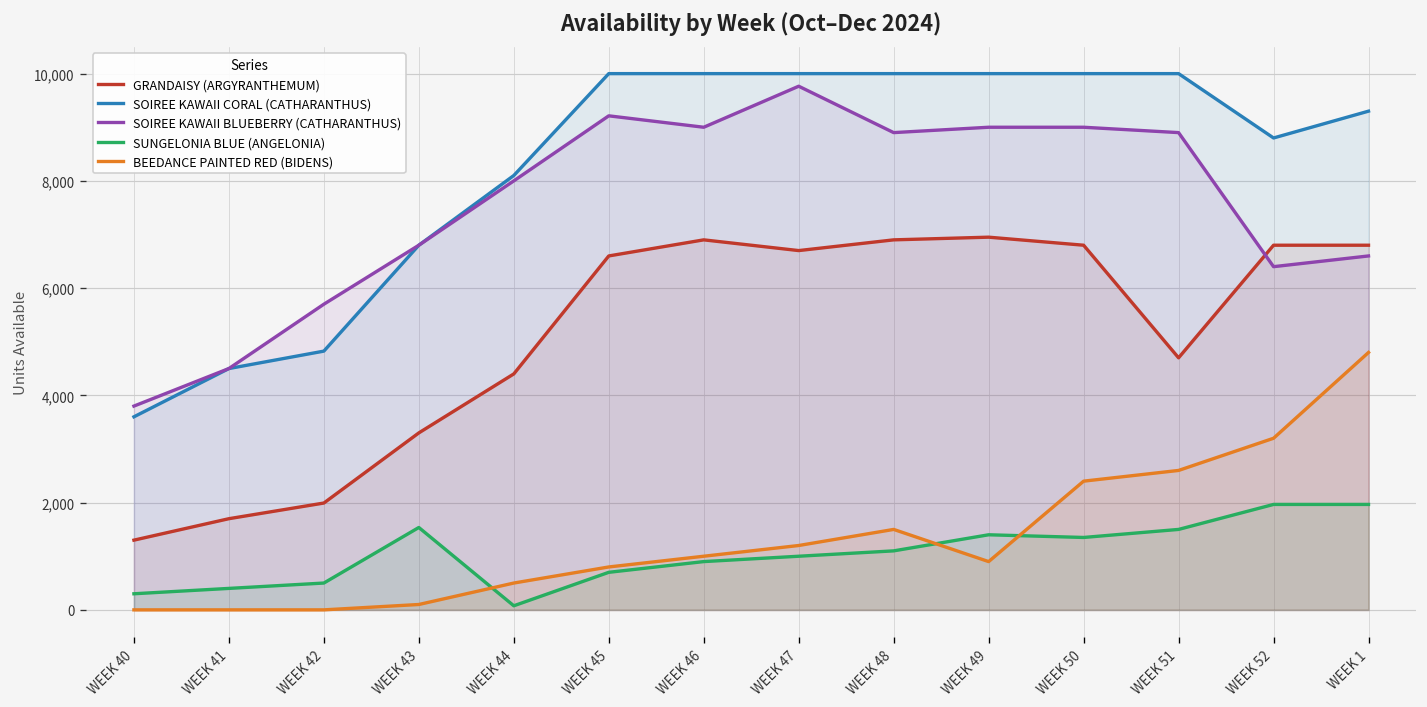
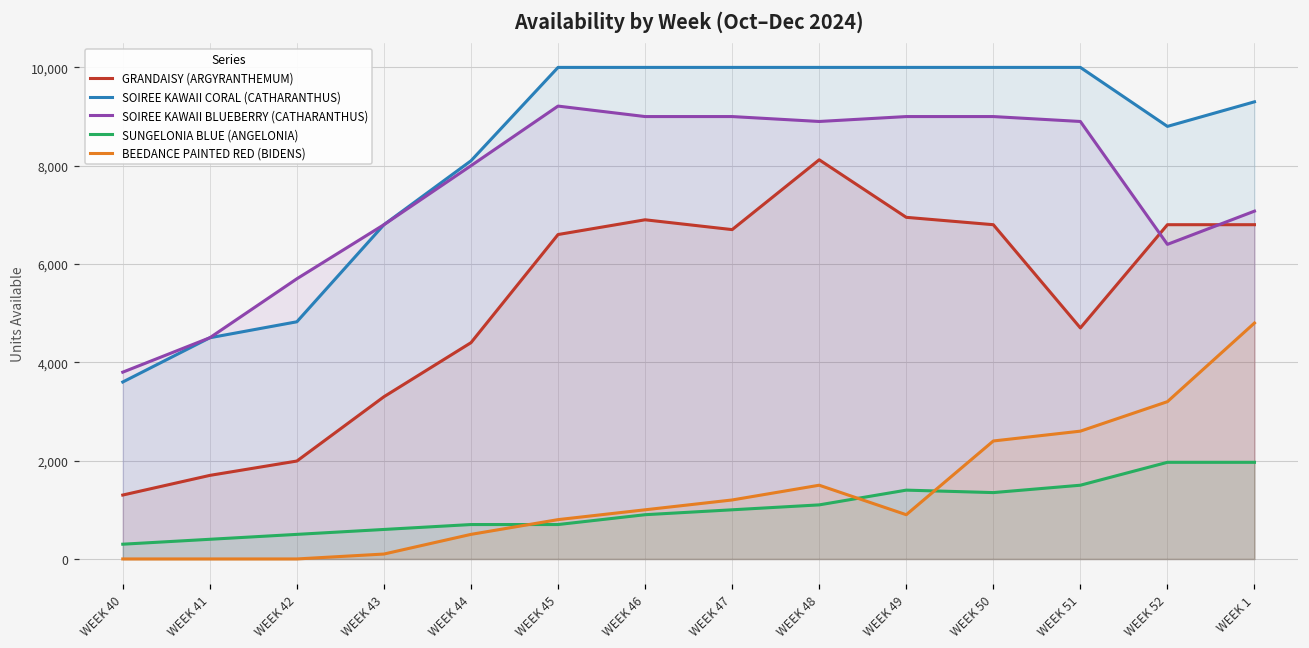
  {
    "GRANDAISY (ARGYRANTHEMUM)": {
      "WEEK 40": "1,300",
      "WEEK 41": "1,700",
      "WEEK 42": "2,000",
      "WEEK 43": "3,300",
      "WEEK 44": "4,400",
      "WEEK 45": "6,600",
      "WEEK 46": "6,900",
      "WEEK 47": "6,700",
-     "WEEK 48": "6,900",
+     "WEEK 48": "8,100",
      "WEEK 49": "7,000",
      "WEEK 50": "6,800",
      "WEEK 51": "4,700",
      "WEEK 52": "6,800",
      "WEEK 1": "6,800"
    },
    "SOIREE KAWAII CORAL (CATHARANTHUS)": {
      "WEEK 40": "3,600",
      "WEEK 42": "4,800",
      "WEEK 44": "8,100",
      "WEEK 45": "10,000",
      "WEEK 46": "10,000",
      "WEEK 47": "10,000",
      "WEEK 48": "10,000",
      "WEEK 49": "10,000",
      "WEEK 50": "10,000",
      "WEEK 51": "10,000",
      "WEEK 52": "8,800",
      "WEEK 1": "9,300"
    },
    "SOIREE KAWAII BLUEBERRY (CATHARANTHUS)": {
      "WEEK 40": "3,800",
      "WEEK 42": "5,700",
      "WEEK 44": "8,000",
      "WEEK 45": "9,200",
      "WEEK 46": "9,000",
-     "WEEK 47": "9,800",
+     "WEEK 47": "9,000",
      "WEEK 48": "8,900",
      "WEEK 49": "9,000",
      "WEEK 50": "9,000",
      "WEEK 51": "8,900",
      "WEEK 52": "6,400",
-     "WEEK 1": "6,600"
+     "WEEK 1": "7,100"
    },
    "SUNGELONIA BLUE (ANGELONIA)": {
      "WEEK 40": "300",
      "WEEK 41": "400",
      "WEEK 42": "500",
-     "WEEK 43": "1,500",
-     "WEEK 44": "100",
+     "WEEK 43": "600",
+     "WEEK 44": "700",
      "WEEK 45": "700",
      "WEEK 46": "900",
      "WEEK 47": "1,000",
      "WEEK 48": "1,100",
      "WEEK 49": "1,400",
      "WEEK 50": "1,400",
      "WEEK 51": "1,500",
      "WEEK 52": "2,000",
      "WEEK 1": "2,000"
    },
    "BEEDANCE PAINTED RED (BIDENS)": {
      "WEEK 40": "0",
      "WEEK 41": "0",
      "WEEK 42": "0",
      "WEEK 43": "100",
      "WEEK 44": "500",
      "WEEK 45": "800",
      "WEEK 46": "1,000",
      "WEEK 47": "1,200",
      "WEEK 48": "1,500",
      "WEEK 49": "900",
      "WEEK 50": "2,400",
      "WEEK 51": "2,600",
      "WEEK 52": "3,200",
      "WEEK 1": "4,800"
    }
  }
